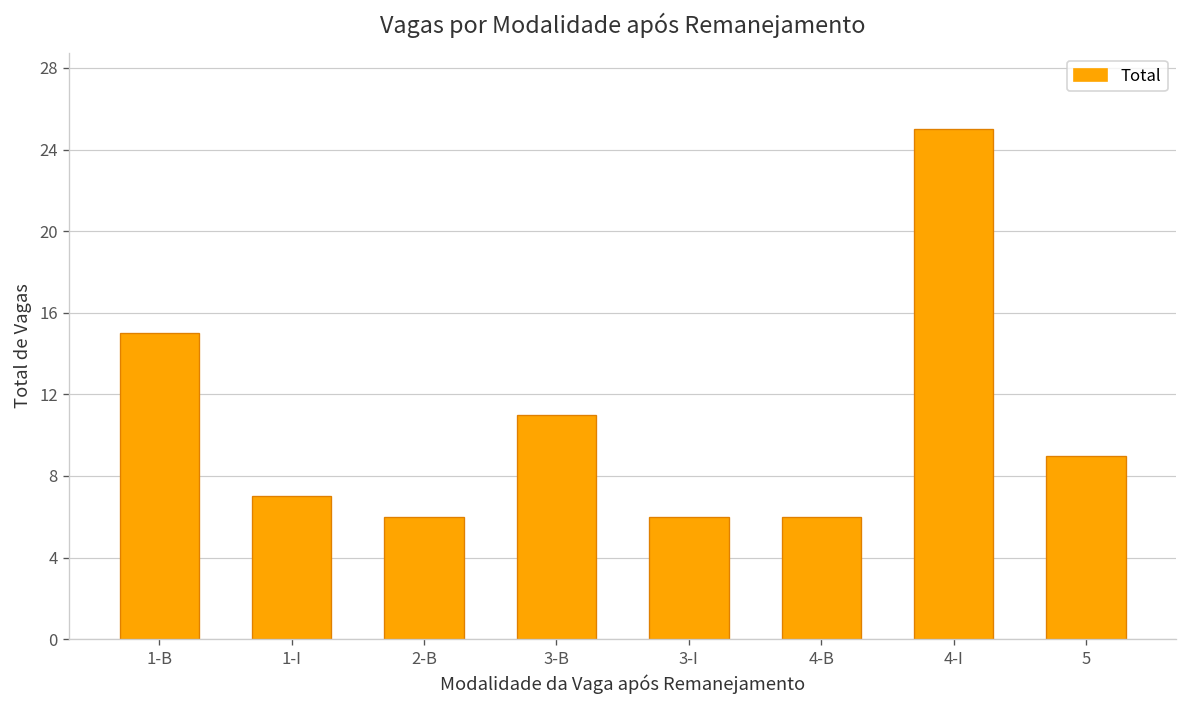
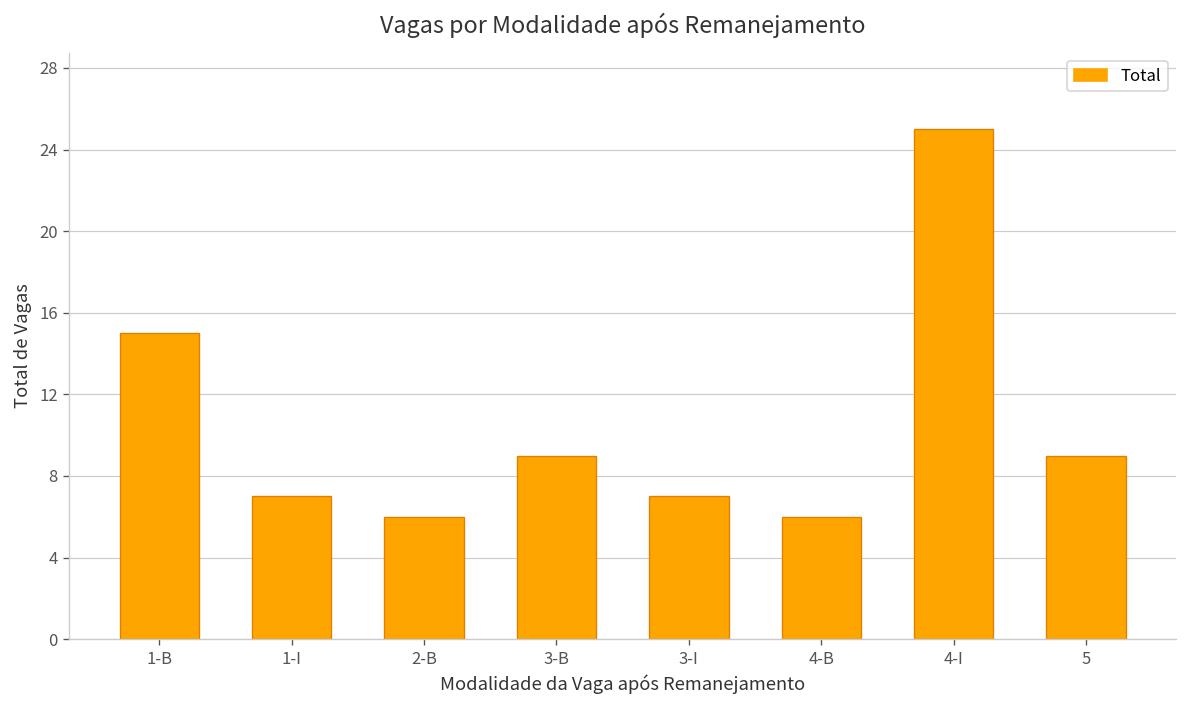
  {
    "1-B": 15,
    "1-I": 7,
    "2-B": 6,
-   "3-B": 11,
-   "3-I": 6,
+   "3-B": 9,
+   "3-I": 7,
    "4-B": 6,
    "4-I": 25,
    "5": 9
  }
